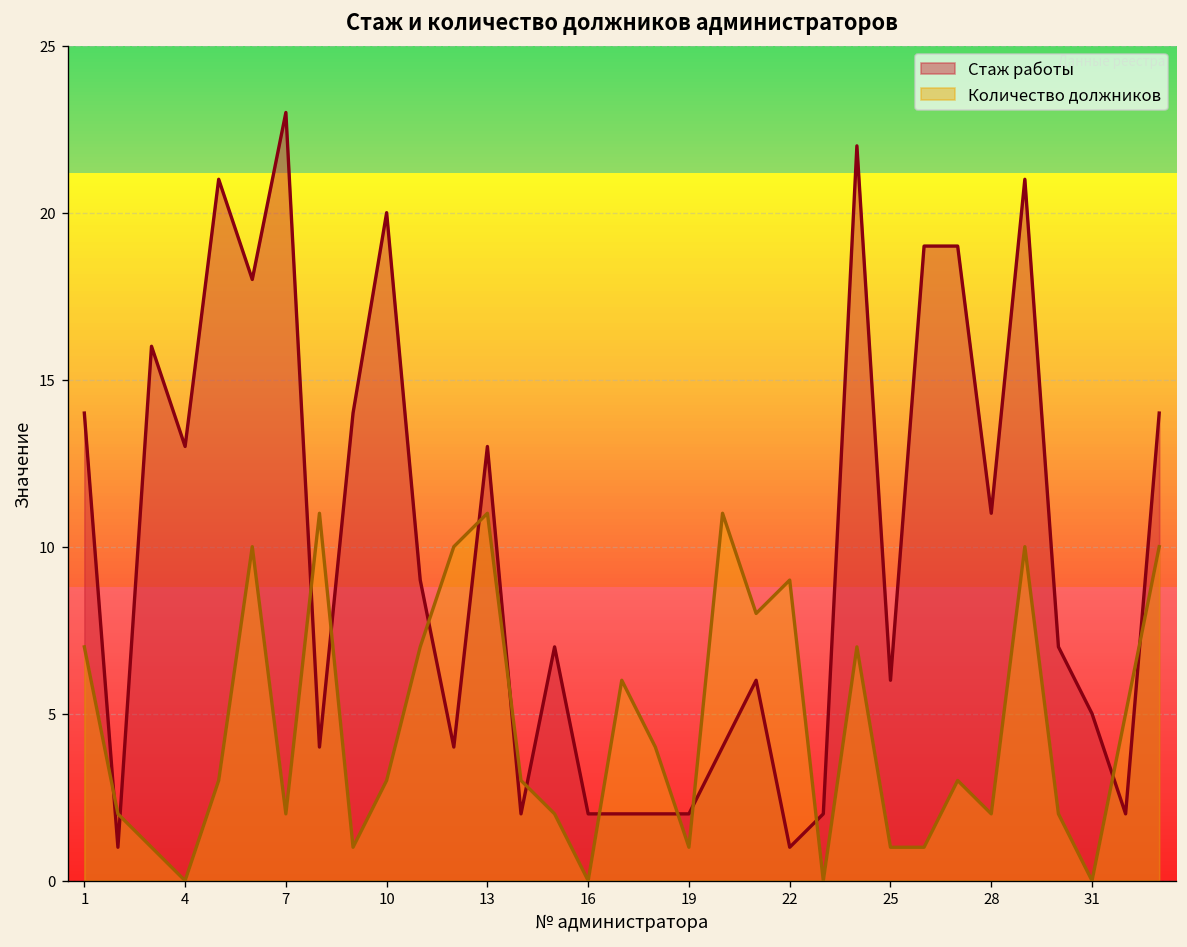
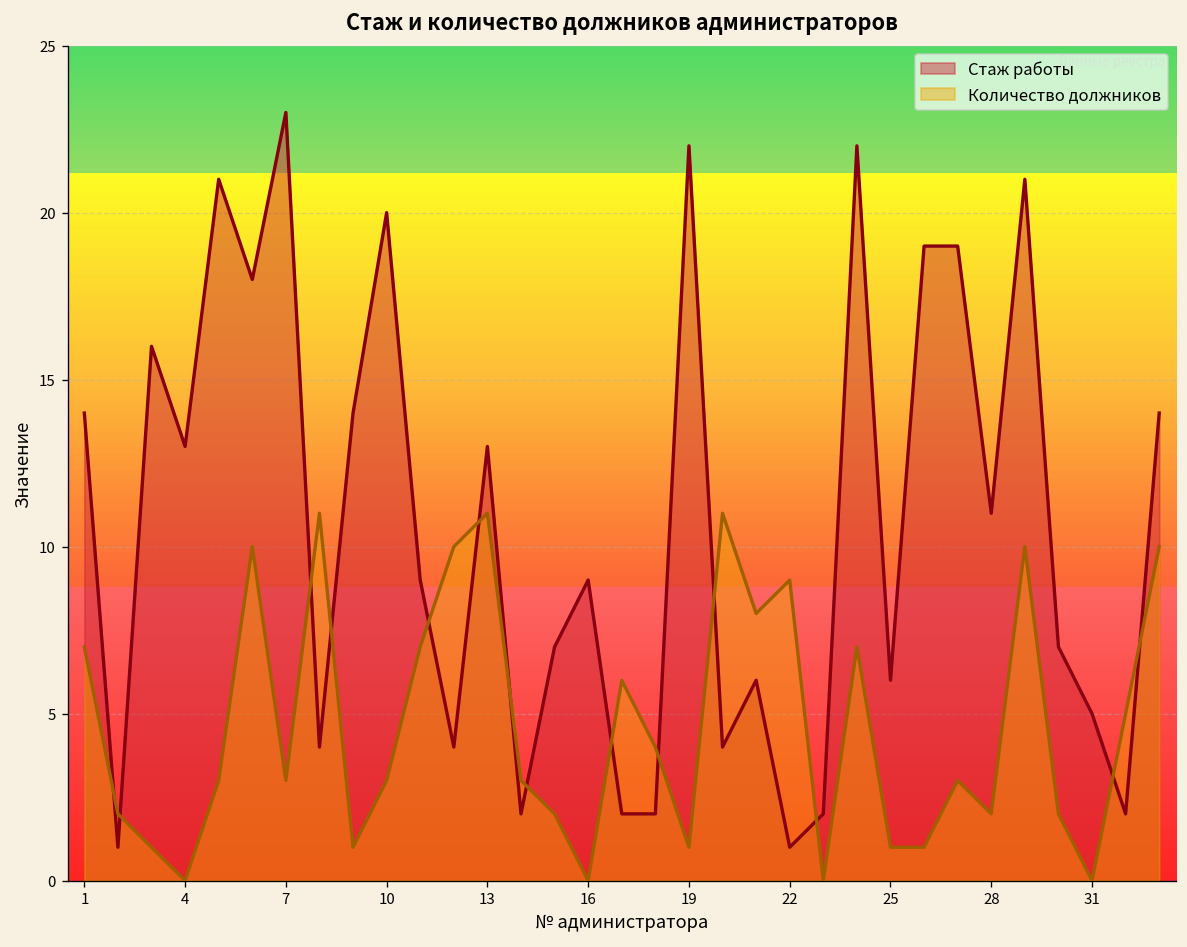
  {
    "Стаж работы": {
      "1": 14,
      "4": 13,
      "7": 23,
      "10": 20,
      "13": 13,
-     "16": 2,
-     "19": 2,
+     "16": 9,
+     "19": 22,
      "22": 1,
      "25": 6,
      "28": 11,
      "31": 5
    },
    "Количество должников": {
      "1": 7,
      "4": 0,
-     "7": 2,
+     "7": 3,
      "10": 3,
      "13": 11,
      "16": 0,
      "19": 1,
      "22": 9,
      "25": 1,
      "28": 2,
      "31": 0
    }
  }
